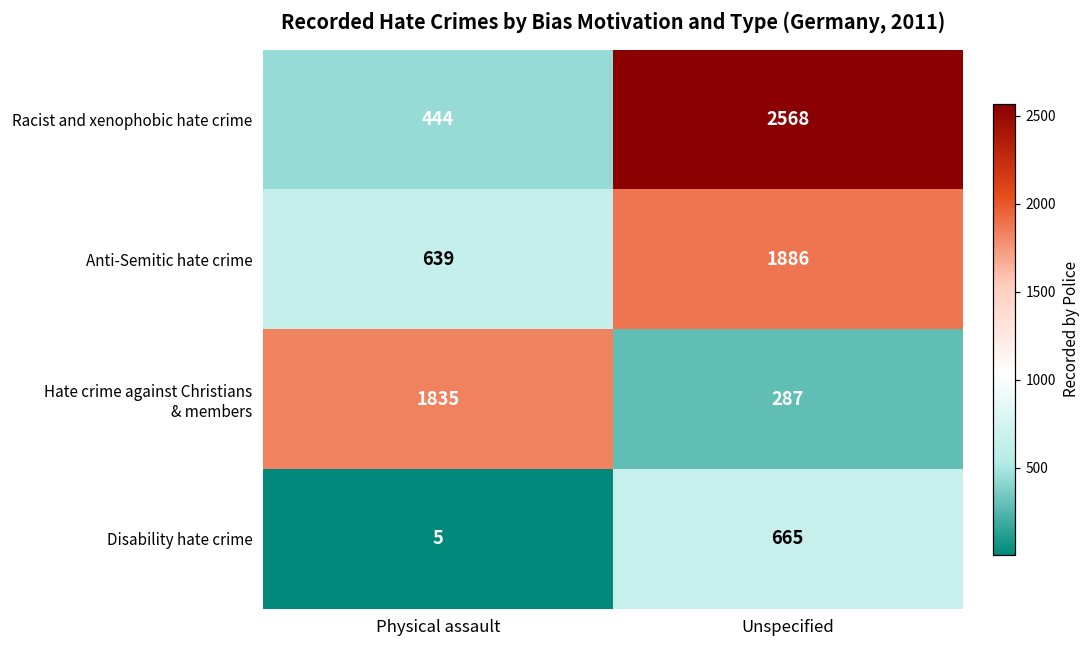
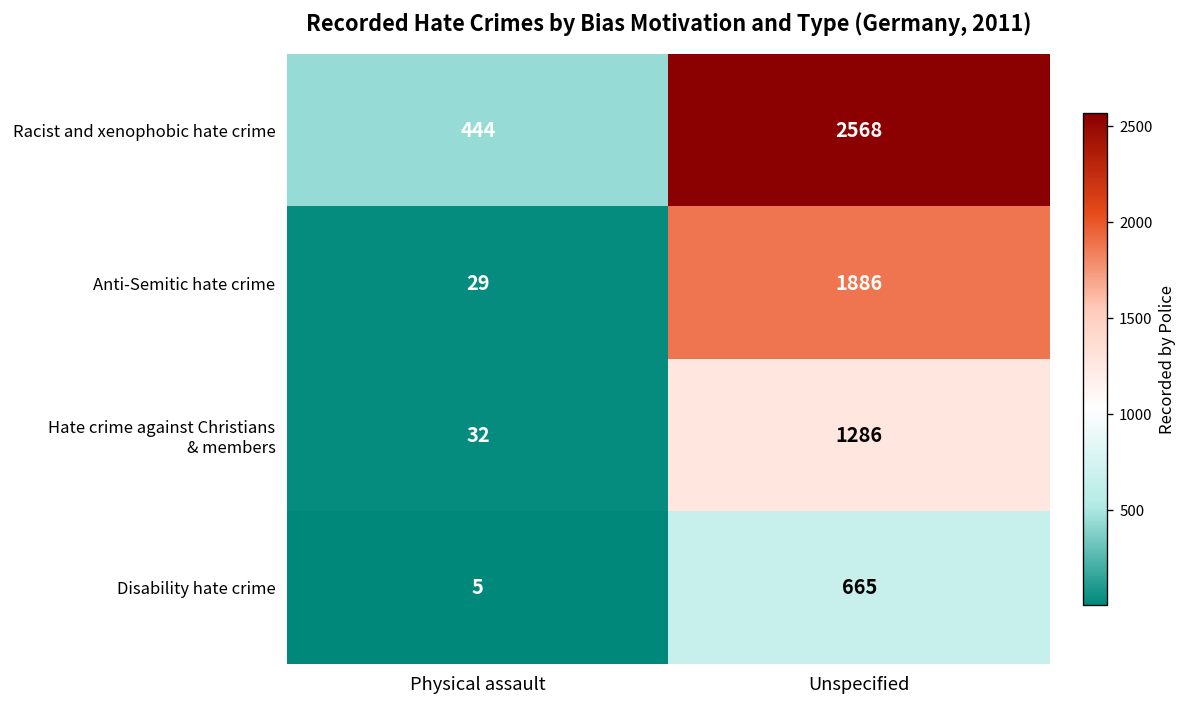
  {
    "Racist and xenophobic hate crime": {
      "Physical assault": 444,
      "Unspecified": 2568
    },
    "Anti-Semitic hate crime": {
-     "Physical assault": 639,
+     "Physical assault": 29,
      "Unspecified": 1886
    },
    "Hate crime against Christians & members": {
-     "Physical assault": 1835,
-     "Unspecified": 287
+     "Physical assault": 32,
+     "Unspecified": 1286
    },
    "Disability hate crime": {
      "Physical assault": 5,
      "Unspecified": 665
    }
  }
